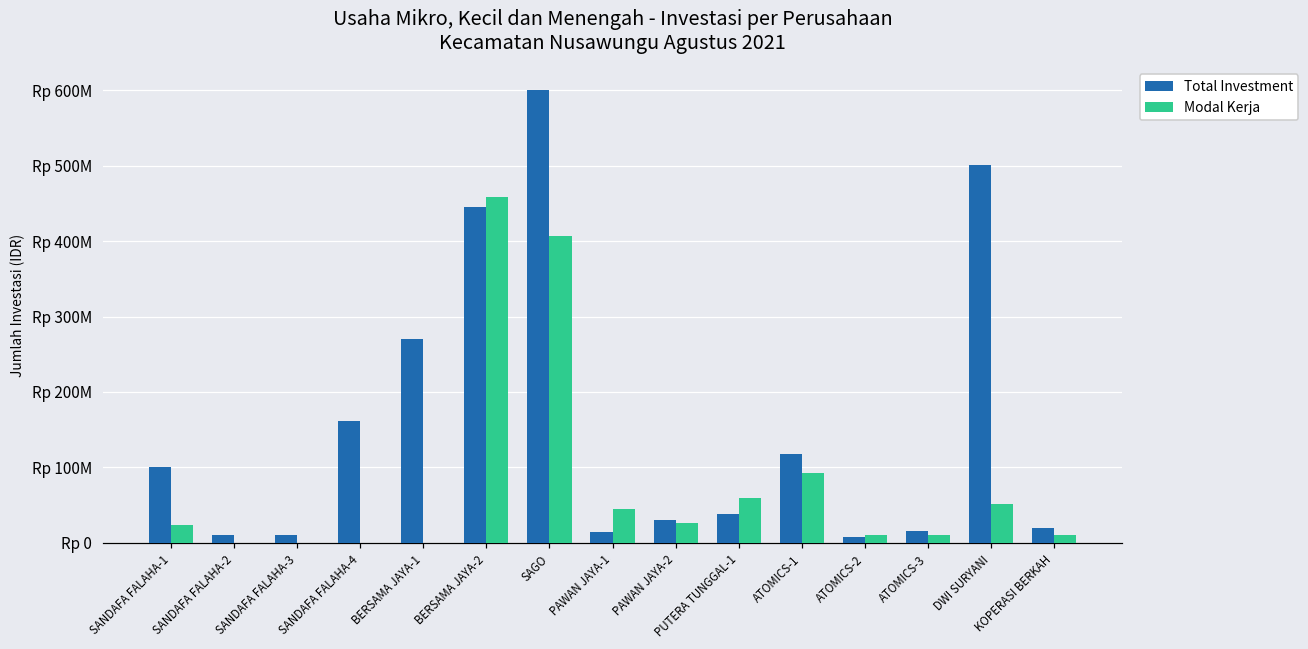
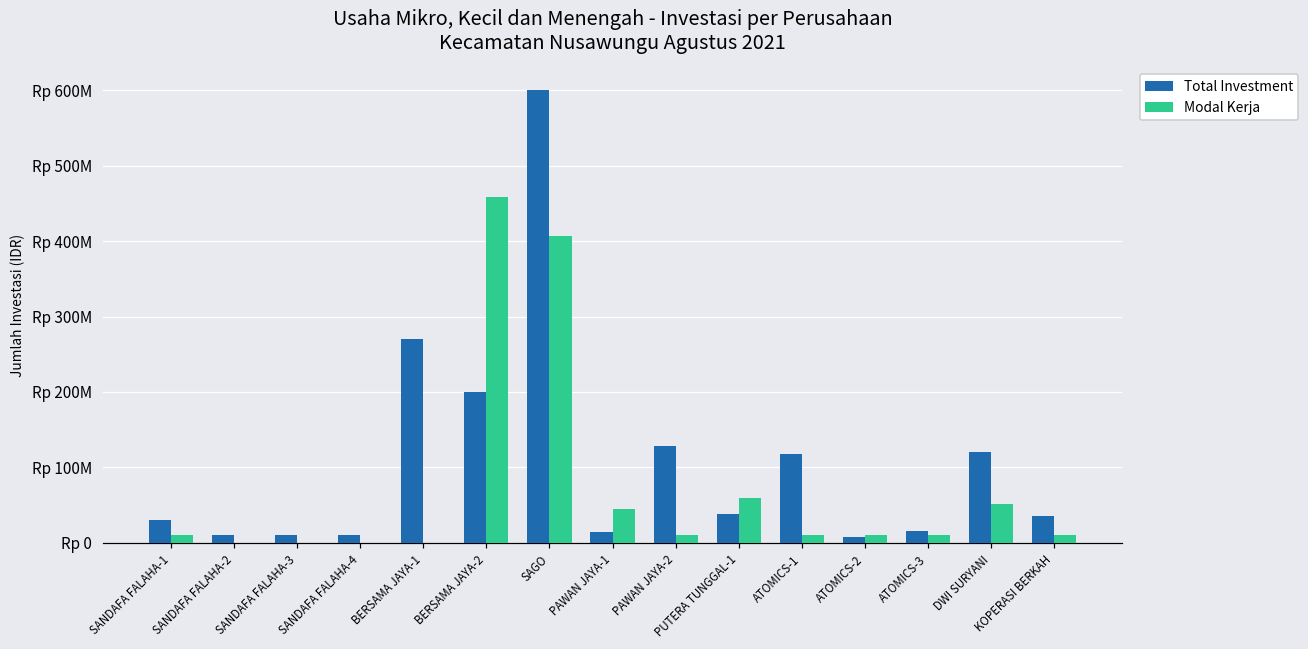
  {
    "Total Investment": {
-     "SANDAFA FALAHA-1": "Rp 100000000",
+     "SANDAFA FALAHA-1": "Rp 30000000",
      "SANDAFA FALAHA-2": "Rp 10000000",
      "SANDAFA FALAHA-3": "Rp 10000000",
-     "SANDAFA FALAHA-4": "Rp 160000000",
+     "SANDAFA FALAHA-4": "Rp 10000000",
      "BERSAMA JAYA-1": "Rp 270000000",
-     "BERSAMA JAYA-2": "Rp 450000000",
+     "BERSAMA JAYA-2": "Rp 200000000",
      "SAGO": "Rp 600000000",
      "PAWAN JAYA-1": "Rp 10000000",
-     "PAWAN JAYA-2": "Rp 30000000",
+     "PAWAN JAYA-2": "Rp 130000000",
      "PUTERA TUNGGAL-1": "Rp 40000000",
      "ATOMICS-1": "Rp 120000000",
      "ATOMICS-2": "Rp 10000000",
      "ATOMICS-3": "Rp 20000000",
-     "DWI SURYANI": "Rp 500000000",
-     "KOPERASI BERKAH": "Rp 20000000"
+     "DWI SURYANI": "Rp 120000000",
+     "KOPERASI BERKAH": "Rp 40000000"
    },
    "Modal Kerja": {
-     "SANDAFA FALAHA-1": "Rp 20000000",
+     "SANDAFA FALAHA-1": "Rp 10000000",
      "SANDAFA FALAHA-2": "Rp 0",
      "SANDAFA FALAHA-3": "Rp 0",
      "SANDAFA FALAHA-4": "Rp 0",
      "BERSAMA JAYA-1": "Rp 0",
      "BERSAMA JAYA-2": "Rp 460000000",
      "SAGO": "Rp 410000000",
      "PAWAN JAYA-1": "Rp 40000000",
-     "PAWAN JAYA-2": "Rp 30000000",
+     "PAWAN JAYA-2": "Rp 10000000",
      "PUTERA TUNGGAL-1": "Rp 60000000",
-     "ATOMICS-1": "Rp 90000000",
+     "ATOMICS-1": "Rp 10000000",
      "ATOMICS-2": "Rp 10000000",
      "ATOMICS-3": "Rp 10000000",
      "DWI SURYANI": "Rp 50000000",
      "KOPERASI BERKAH": "Rp 10000000"
    }
  }
